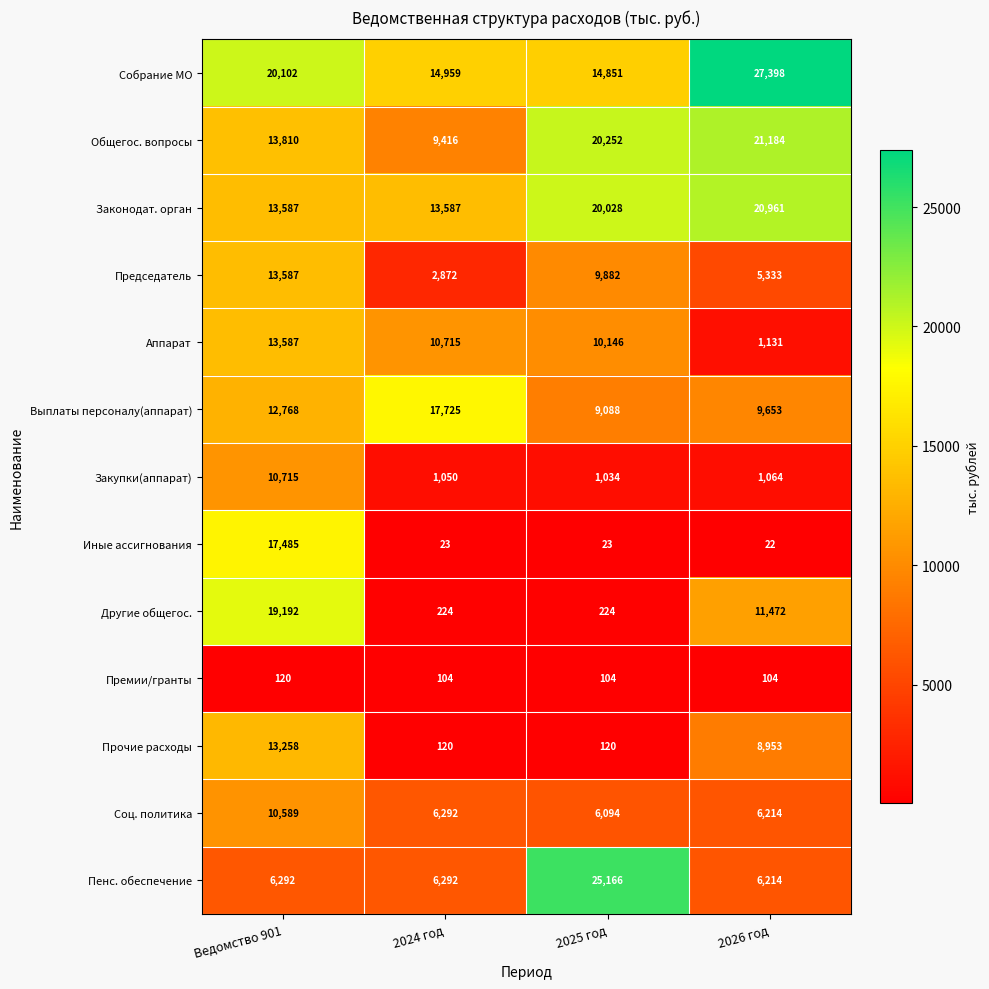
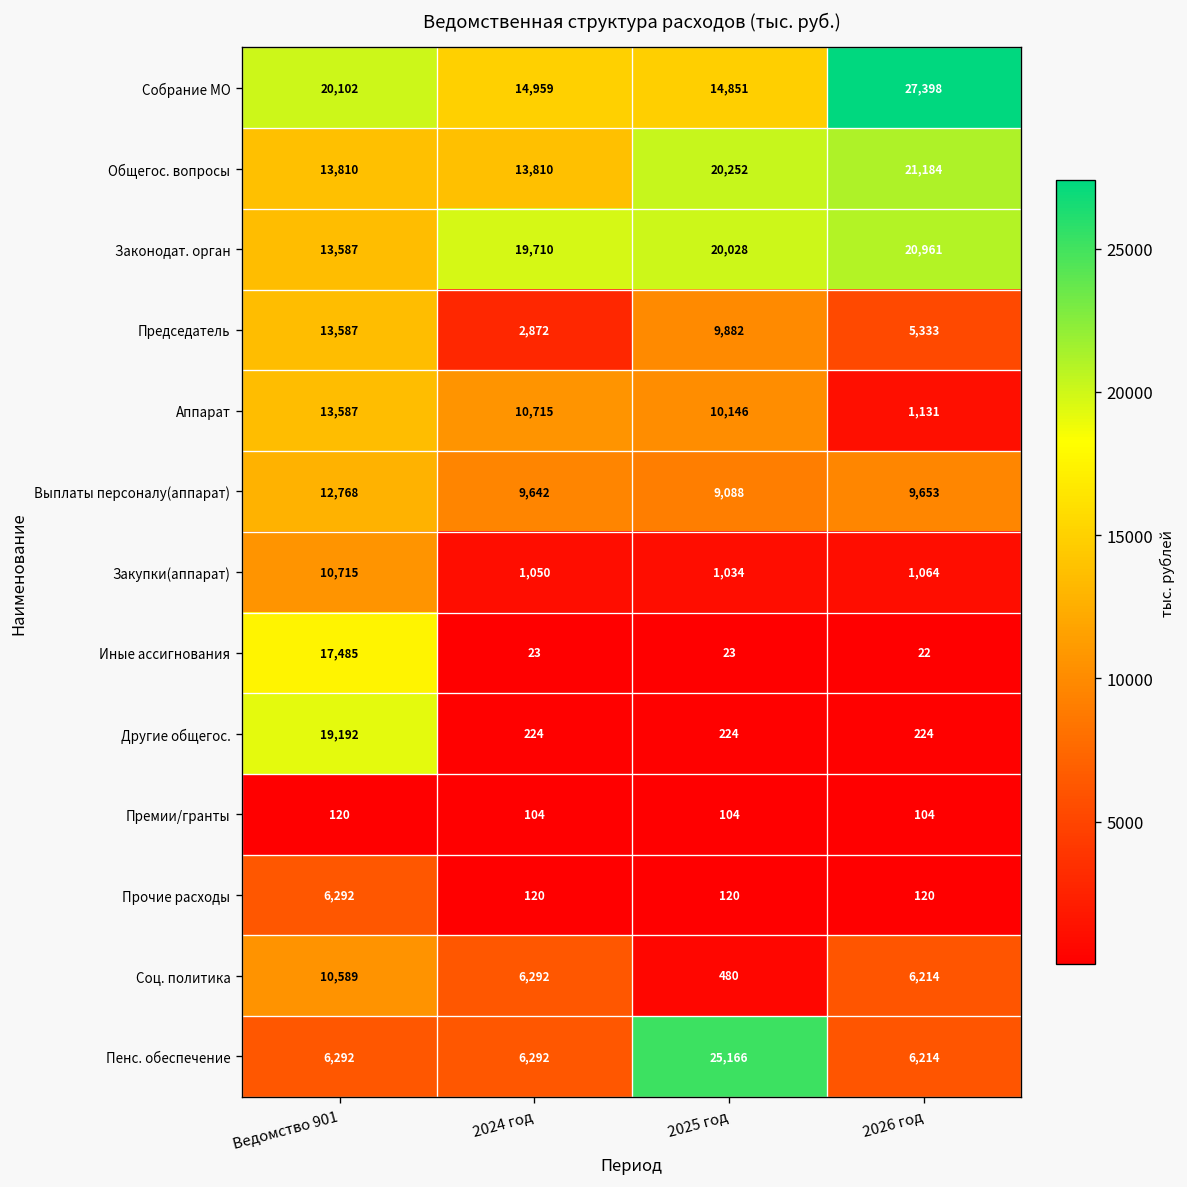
  {
    "Собрание МО": {
      "Ведомство 901": "20,102",
      "2024 год": "14,959",
      "2025 год": "14,851",
      "2026 год": "27,398"
    },
    "Общегос. вопросы": {
      "Ведомство 901": "13,810",
-     "2024 год": "9,416",
+     "2024 год": "13,810",
      "2025 год": "20,252",
      "2026 год": "21,184"
    },
    "Законодат. орган": {
      "Ведомство 901": "13,587",
-     "2024 год": "13,587",
+     "2024 год": "19,710",
      "2025 год": "20,028",
      "2026 год": "20,961"
    },
    "Председатель": {
      "Ведомство 901": "13,587",
      "2024 год": "2,872",
      "2025 год": "9,882",
      "2026 год": "5,333"
    },
    "Аппарат": {
      "Ведомство 901": "13,587",
      "2024 год": "10,715",
      "2025 год": "10,146",
      "2026 год": "1,131"
    },
    "Выплаты персоналу(аппарат)": {
      "Ведомство 901": "12,768",
-     "2024 год": "17,725",
+     "2024 год": "9,642",
      "2025 год": "9,088",
      "2026 год": "9,653"
    },
    "Закупки(аппарат)": {
      "Ведомство 901": "10,715",
      "2024 год": "1,050",
      "2025 год": "1,034",
      "2026 год": "1,064"
    },
    "Иные ассигнования": {
      "Ведомство 901": "17,485",
      "2024 год": "23",
      "2025 год": "23",
      "2026 год": "22"
    },
    "Другие общегос.": {
      "Ведомство 901": "19,192",
      "2024 год": "224",
      "2025 год": "224",
-     "2026 год": "11,472"
+     "2026 год": "224"
    },
    "Премии/гранты": {
      "Ведомство 901": "120",
      "2024 год": "104",
      "2025 год": "104",
      "2026 год": "104"
    },
    "Прочие расходы": {
-     "Ведомство 901": "13,258",
+     "Ведомство 901": "6,292",
      "2024 год": "120",
      "2025 год": "120",
-     "2026 год": "8,953"
+     "2026 год": "120"
    },
    "Соц. политика": {
      "Ведомство 901": "10,589",
      "2024 год": "6,292",
-     "2025 год": "6,094",
+     "2025 год": "480",
      "2026 год": "6,214"
    },
    "Пенс. обеспечение": {
      "Ведомство 901": "6,292",
      "2024 год": "6,292",
      "2025 год": "25,166",
      "2026 год": "6,214"
    }
  }
